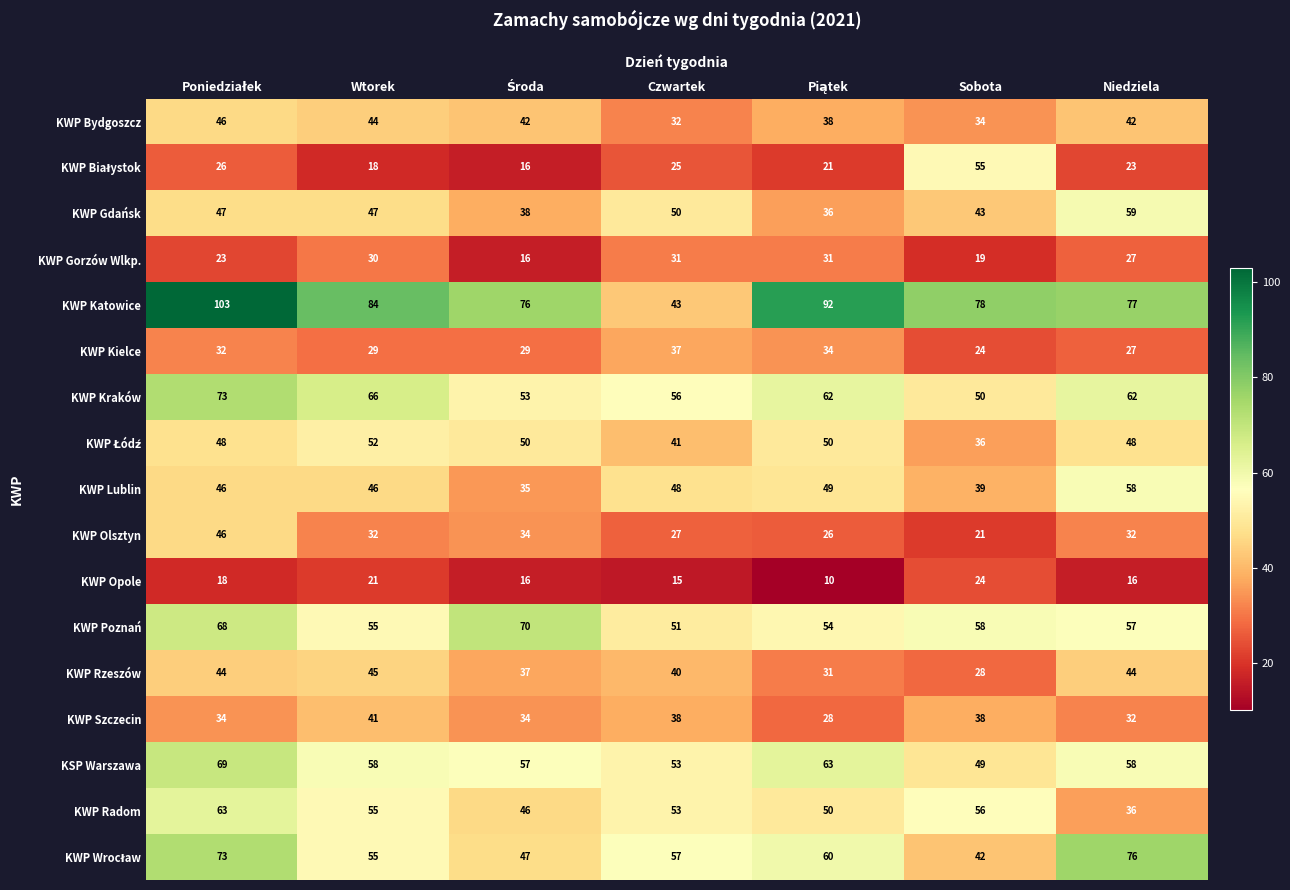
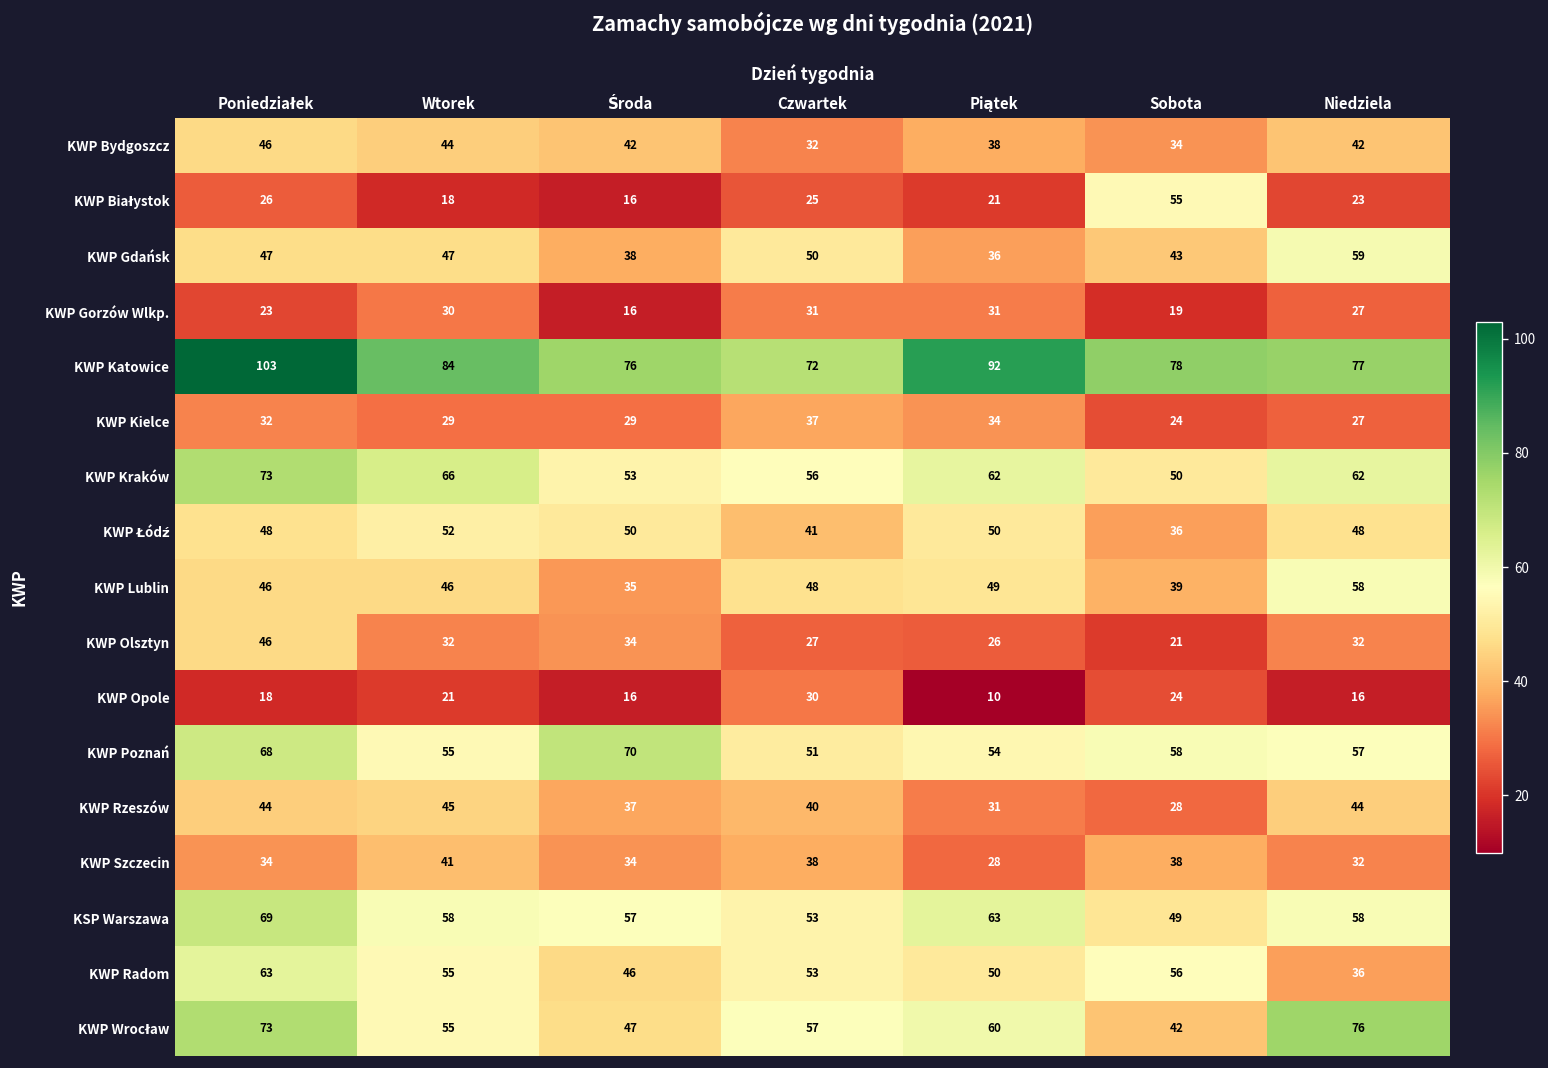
  {
    "KWP Bydgoszcz": {
      "Poniedziałek": 46,
      "Wtorek": 44,
      "Środa": 42,
      "Czwartek": 32,
      "Piątek": 38,
      "Sobota": 34,
      "Niedziela": 42
    },
    "KWP Białystok": {
      "Poniedziałek": 26,
      "Wtorek": 18,
      "Środa": 16,
      "Czwartek": 25,
      "Piątek": 21,
      "Sobota": 55,
      "Niedziela": 23
    },
    "KWP Gdańsk": {
      "Poniedziałek": 47,
      "Wtorek": 47,
      "Środa": 38,
      "Czwartek": 50,
      "Piątek": 36,
      "Sobota": 43,
      "Niedziela": 59
    },
    "KWP Gorzów Wlkp.": {
      "Poniedziałek": 23,
      "Wtorek": 30,
      "Środa": 16,
      "Czwartek": 31,
      "Piątek": 31,
      "Sobota": 19,
      "Niedziela": 27
    },
    "KWP Katowice": {
      "Poniedziałek": 103,
      "Wtorek": 84,
      "Środa": 76,
-     "Czwartek": 43,
+     "Czwartek": 72,
      "Piątek": 92,
      "Sobota": 78,
      "Niedziela": 77
    },
    "KWP Kielce": {
      "Poniedziałek": 32,
      "Wtorek": 29,
      "Środa": 29,
      "Czwartek": 37,
      "Piątek": 34,
      "Sobota": 24,
      "Niedziela": 27
    },
    "KWP Kraków": {
      "Poniedziałek": 73,
      "Wtorek": 66,
      "Środa": 53,
      "Czwartek": 56,
      "Piątek": 62,
      "Sobota": 50,
      "Niedziela": 62
    },
    "KWP Łódź": {
      "Poniedziałek": 48,
      "Wtorek": 52,
      "Środa": 50,
      "Czwartek": 41,
      "Piątek": 50,
      "Sobota": 36,
      "Niedziela": 48
    },
    "KWP Lublin": {
      "Poniedziałek": 46,
      "Wtorek": 46,
      "Środa": 35,
      "Czwartek": 48,
      "Piątek": 49,
      "Sobota": 39,
      "Niedziela": 58
    },
    "KWP Olsztyn": {
      "Poniedziałek": 46,
      "Wtorek": 32,
      "Środa": 34,
      "Czwartek": 27,
      "Piątek": 26,
      "Sobota": 21,
      "Niedziela": 32
    },
    "KWP Opole": {
      "Poniedziałek": 18,
      "Wtorek": 21,
      "Środa": 16,
-     "Czwartek": 15,
+     "Czwartek": 30,
      "Piątek": 10,
      "Sobota": 24,
      "Niedziela": 16
    },
    "KWP Poznań": {
      "Poniedziałek": 68,
      "Wtorek": 55,
      "Środa": 70,
      "Czwartek": 51,
      "Piątek": 54,
      "Sobota": 58,
      "Niedziela": 57
    },
    "KWP Rzeszów": {
      "Poniedziałek": 44,
      "Wtorek": 45,
      "Środa": 37,
      "Czwartek": 40,
      "Piątek": 31,
      "Sobota": 28,
      "Niedziela": 44
    },
    "KWP Szczecin": {
      "Poniedziałek": 34,
      "Wtorek": 41,
      "Środa": 34,
      "Czwartek": 38,
      "Piątek": 28,
      "Sobota": 38,
      "Niedziela": 32
    },
    "KSP Warszawa": {
      "Poniedziałek": 69,
      "Wtorek": 58,
      "Środa": 57,
      "Czwartek": 53,
      "Piątek": 63,
      "Sobota": 49,
      "Niedziela": 58
    },
    "KWP Radom": {
      "Poniedziałek": 63,
      "Wtorek": 55,
      "Środa": 46,
      "Czwartek": 53,
      "Piątek": 50,
      "Sobota": 56,
      "Niedziela": 36
    },
    "KWP Wrocław": {
      "Poniedziałek": 73,
      "Wtorek": 55,
      "Środa": 47,
      "Czwartek": 57,
      "Piątek": 60,
      "Sobota": 42,
      "Niedziela": 76
    }
  }
